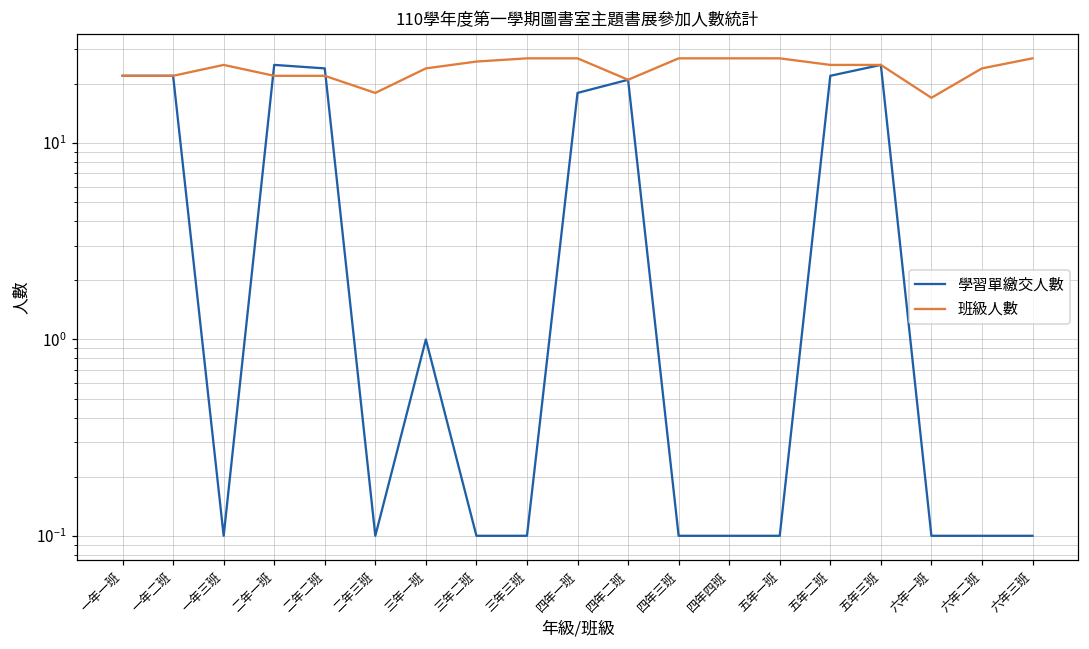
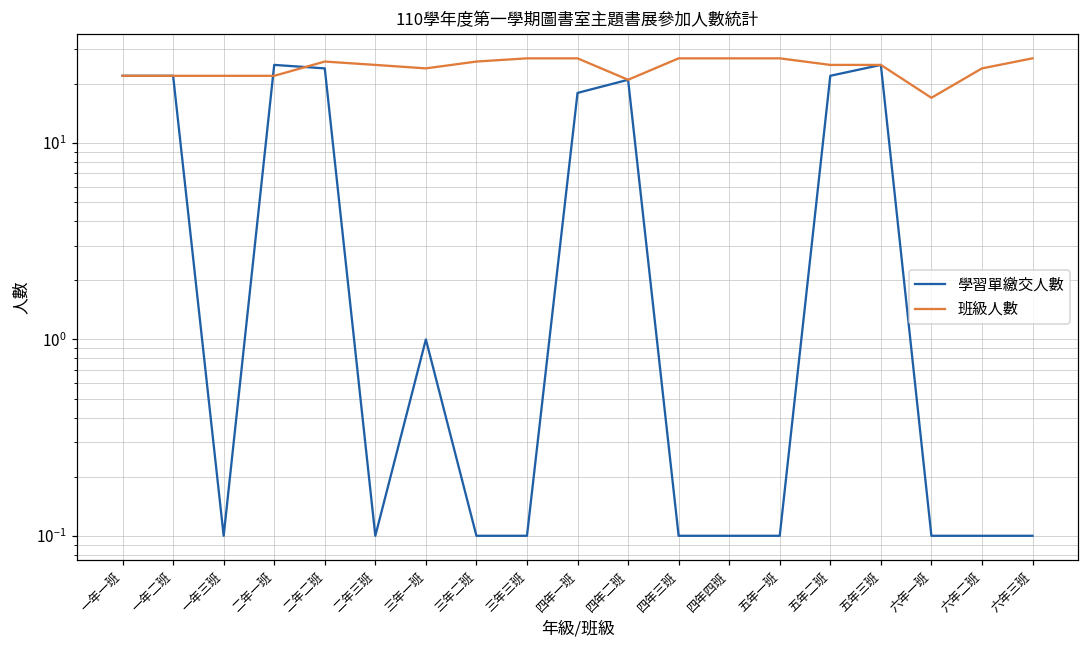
  {
    "學習單繳交人數": {
      "一年三班": 0.10,
      "二年一班": 25,
      "二年二班": 24,
      "二年三班": 0.10,
      "三年一班": 1,
      "三年二班": 0.10,
      "三年三班": 0.10,
      "四年一班": 18,
      "四年三班": 0.10,
      "四年四班": 0.10,
      "五年一班": 0.10,
      "五年二班": 22,
      "六年一班": 0.10,
      "六年二班": 0.10,
      "六年三班": 0.10
    },
    "班級人數": {
-     "一年三班": 25,
+     "一年三班": 22,
      "二年一班": 22,
-     "二年二班": 22,
-     "二年三班": 18,
+     "二年二班": 26,
+     "二年三班": 25,
      "三年一班": 24,
      "三年二班": 26,
      "三年三班": 27,
      "四年一班": 27,
      "四年三班": 27,
      "四年四班": 27,
      "五年一班": 27,
      "五年二班": 25,
      "六年一班": 17,
      "六年二班": 24,
      "六年三班": 27
    }
  }
